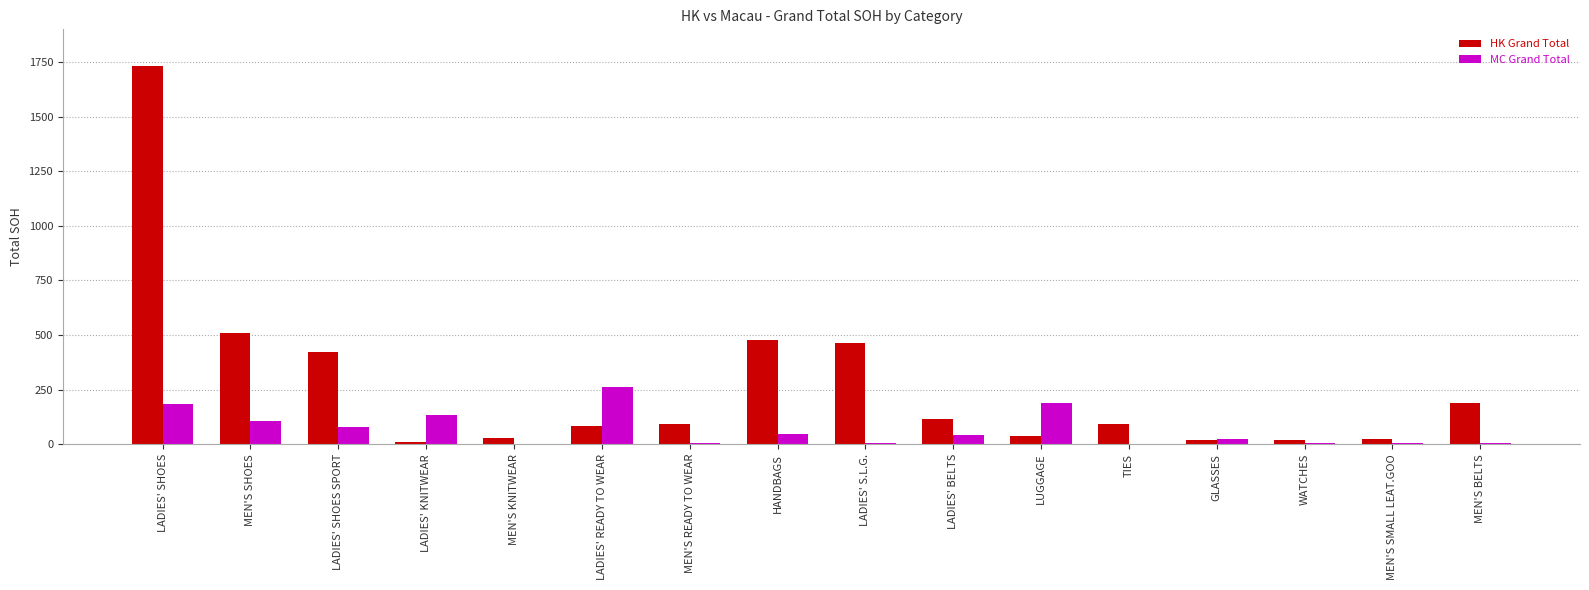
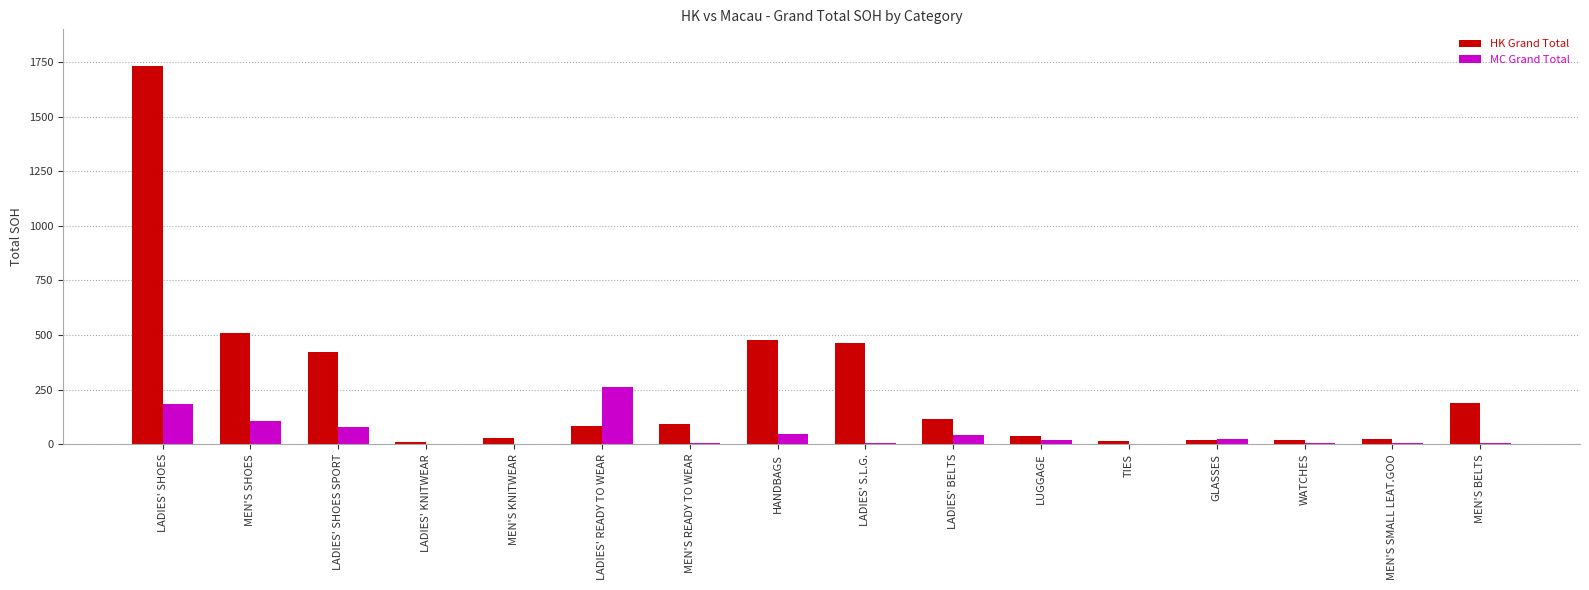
  {
    "HK Grand Total": {
      "LADIES' SHOES": 1730,
      "MEN'S SHOES": 510,
      "LADIES' SHOES SPORT": 420,
      "MEN'S KNITWEAR": 30,
      "LADIES' READY TO WEAR": 80,
      "MEN'S READY TO WEAR": 90,
      "HANDBAGS": 480,
      "LADIES' S.L.G.": 470,
      "LADIES' BELTS": 120,
      "LUGGAGE": 40,
-     "TIES": 90,
+     "TIES": 20,
      "GLASSES": 20,
      "WATCHES": 20,
      "MEN'S SMALL LEAT.GOO": 20,
      "MEN'S BELTS": 190
    },
    "MC Grand Total": {
      "LADIES' SHOES": 180,
      "MEN'S SHOES": 110,
      "LADIES' SHOES SPORT": 80,
-     "LADIES' KNITWEAR": 140,
+     "LADIES' KNITWEAR": 0,
      "MEN'S KNITWEAR": 0,
      "LADIES' READY TO WEAR": 260,
      "HANDBAGS": 50,
      "LADIES' BELTS": 40,
-     "LUGGAGE": 190,
+     "LUGGAGE": 20,
      "GLASSES": 30
    }
  }
